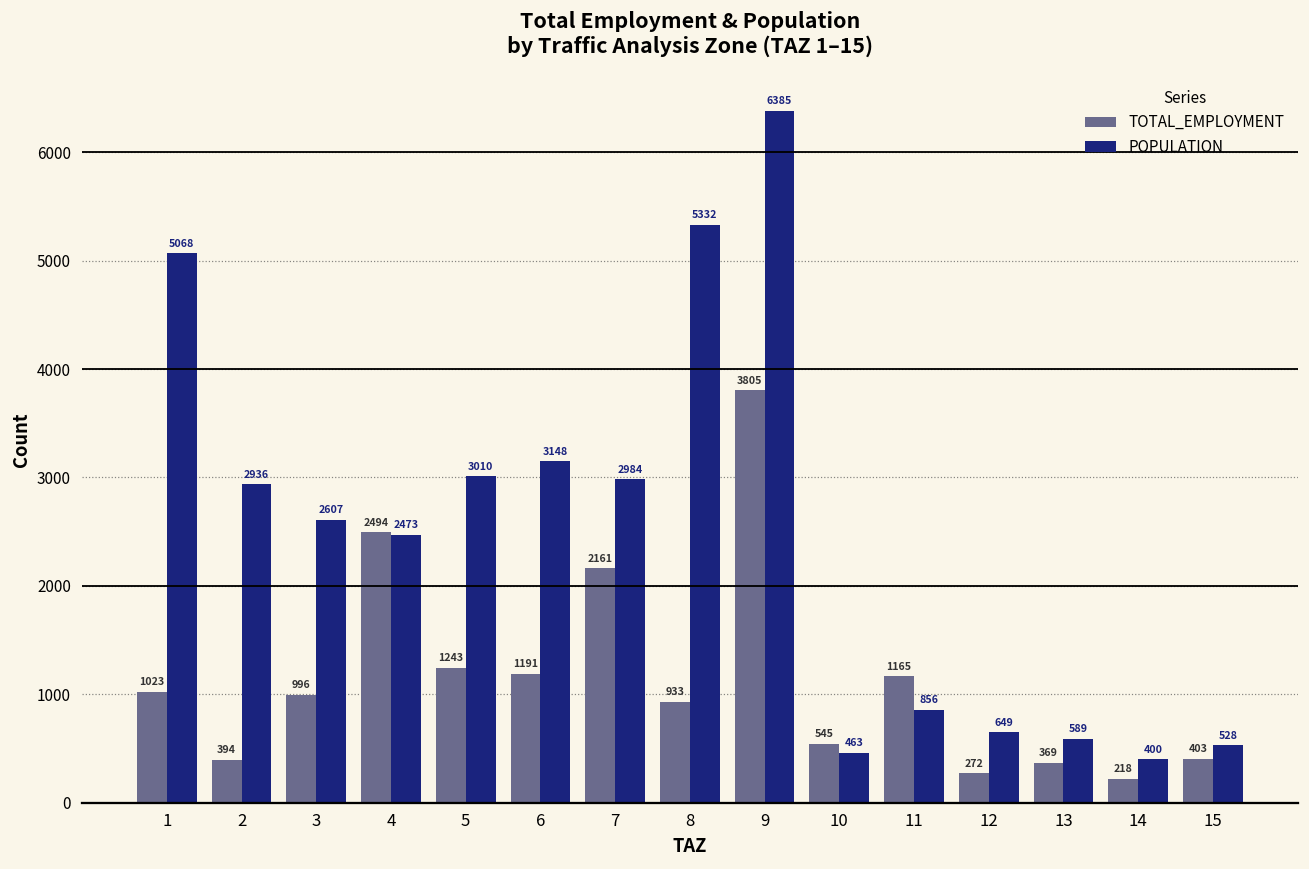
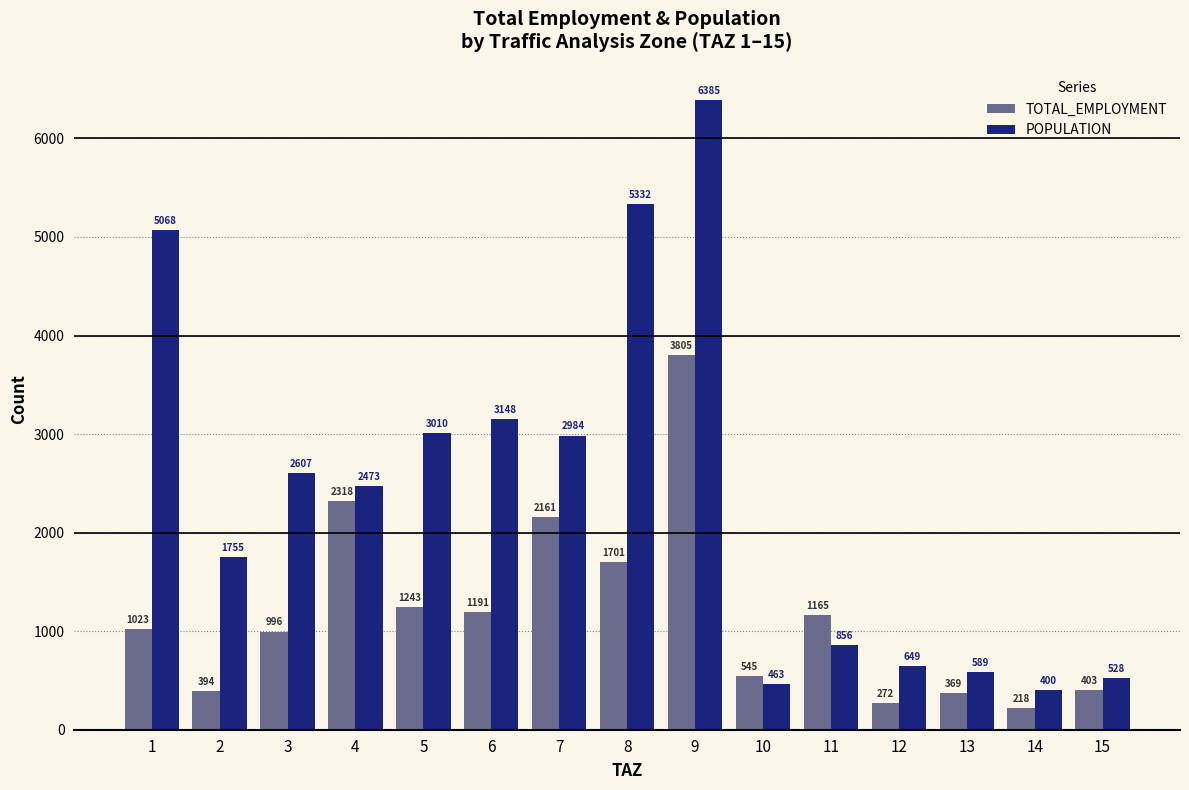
  {
    "TOTAL_EMPLOYMENT": {
      "1": 1023,
      "2": 394,
      "3": 996,
-     "4": 2494,
+     "4": 2318,
      "5": 1243,
      "6": 1191,
      "7": 2161,
-     "8": 933,
+     "8": 1701,
      "9": 3805,
      "10": 545,
      "11": 1165,
      "12": 272,
      "13": 369,
      "14": 218,
      "15": 403
    },
    "POPULATION": {
      "1": 5068,
-     "2": 2936,
+     "2": 1755,
      "3": 2607,
      "4": 2473,
      "5": 3010,
      "6": 3148,
      "7": 2984,
      "8": 5332,
      "9": 6385,
      "10": 463,
      "11": 856,
      "12": 649,
      "13": 589,
      "14": 400,
      "15": 528
    }
  }
